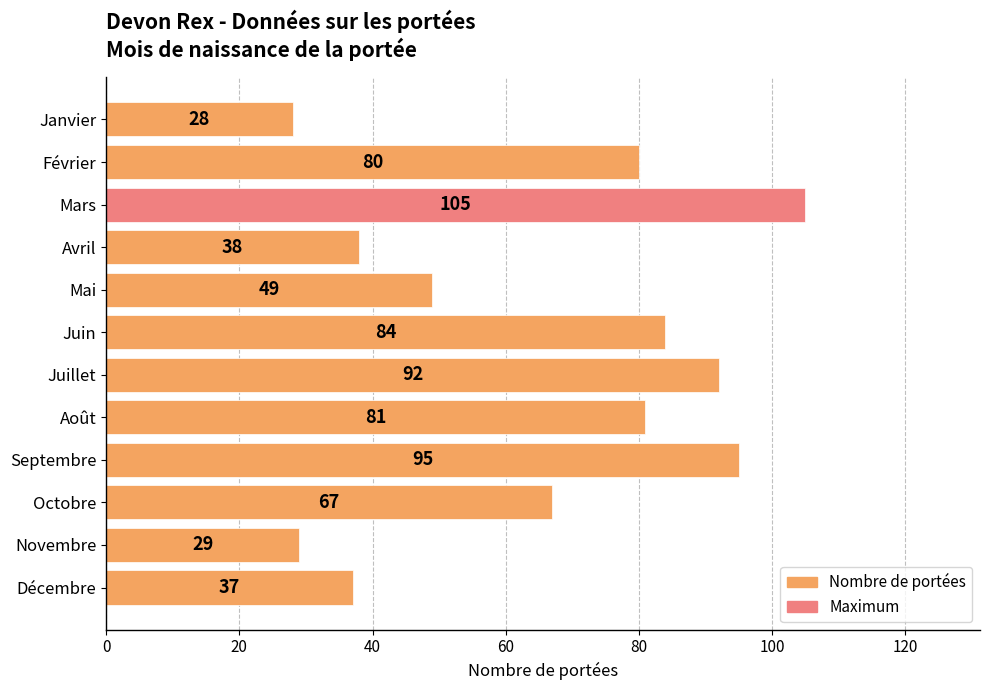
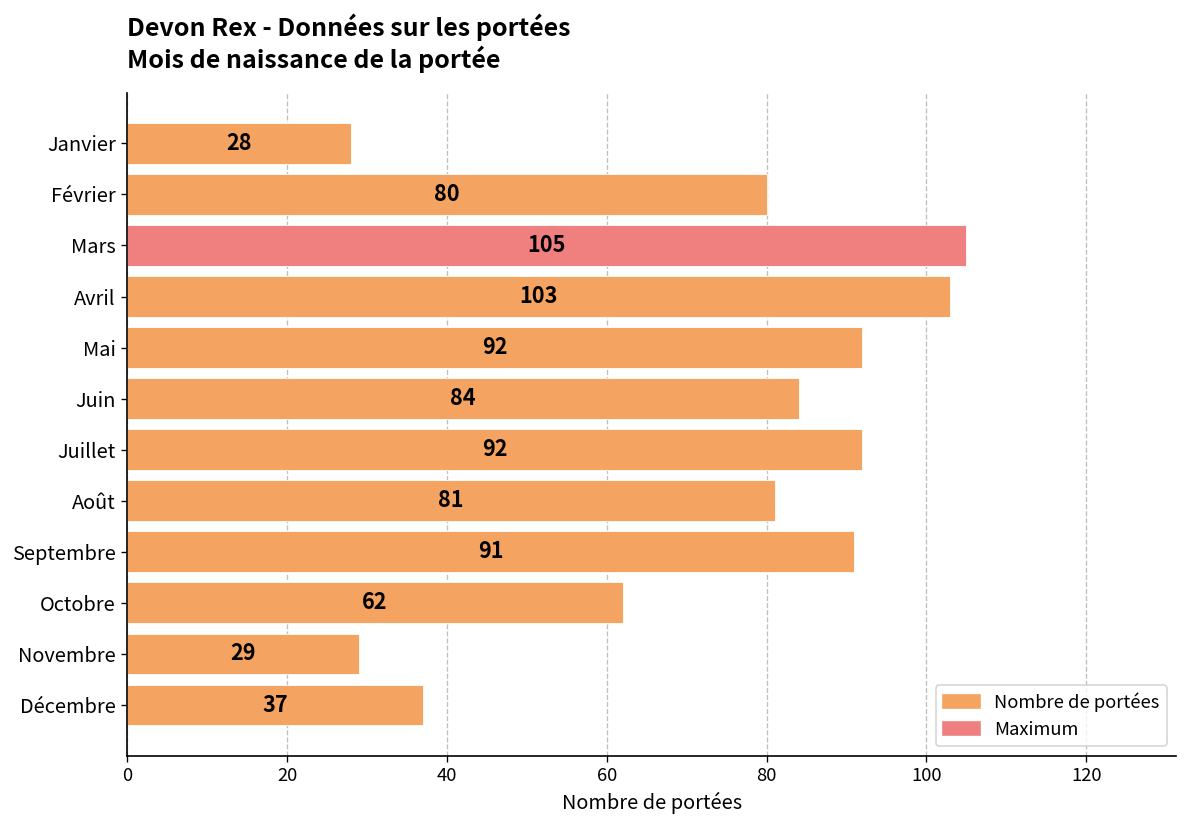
  {
    "Janvier": 28,
    "Février": 80,
    "Mars": 105,
-   "Avril": 38,
-   "Mai": 49,
+   "Avril": 103,
+   "Mai": 92,
    "Juin": 84,
    "Juillet": 92,
    "Août": 81,
-   "Septembre": 95,
-   "Octobre": 67,
+   "Septembre": 91,
+   "Octobre": 62,
    "Novembre": 29,
    "Décembre": 37
  }
